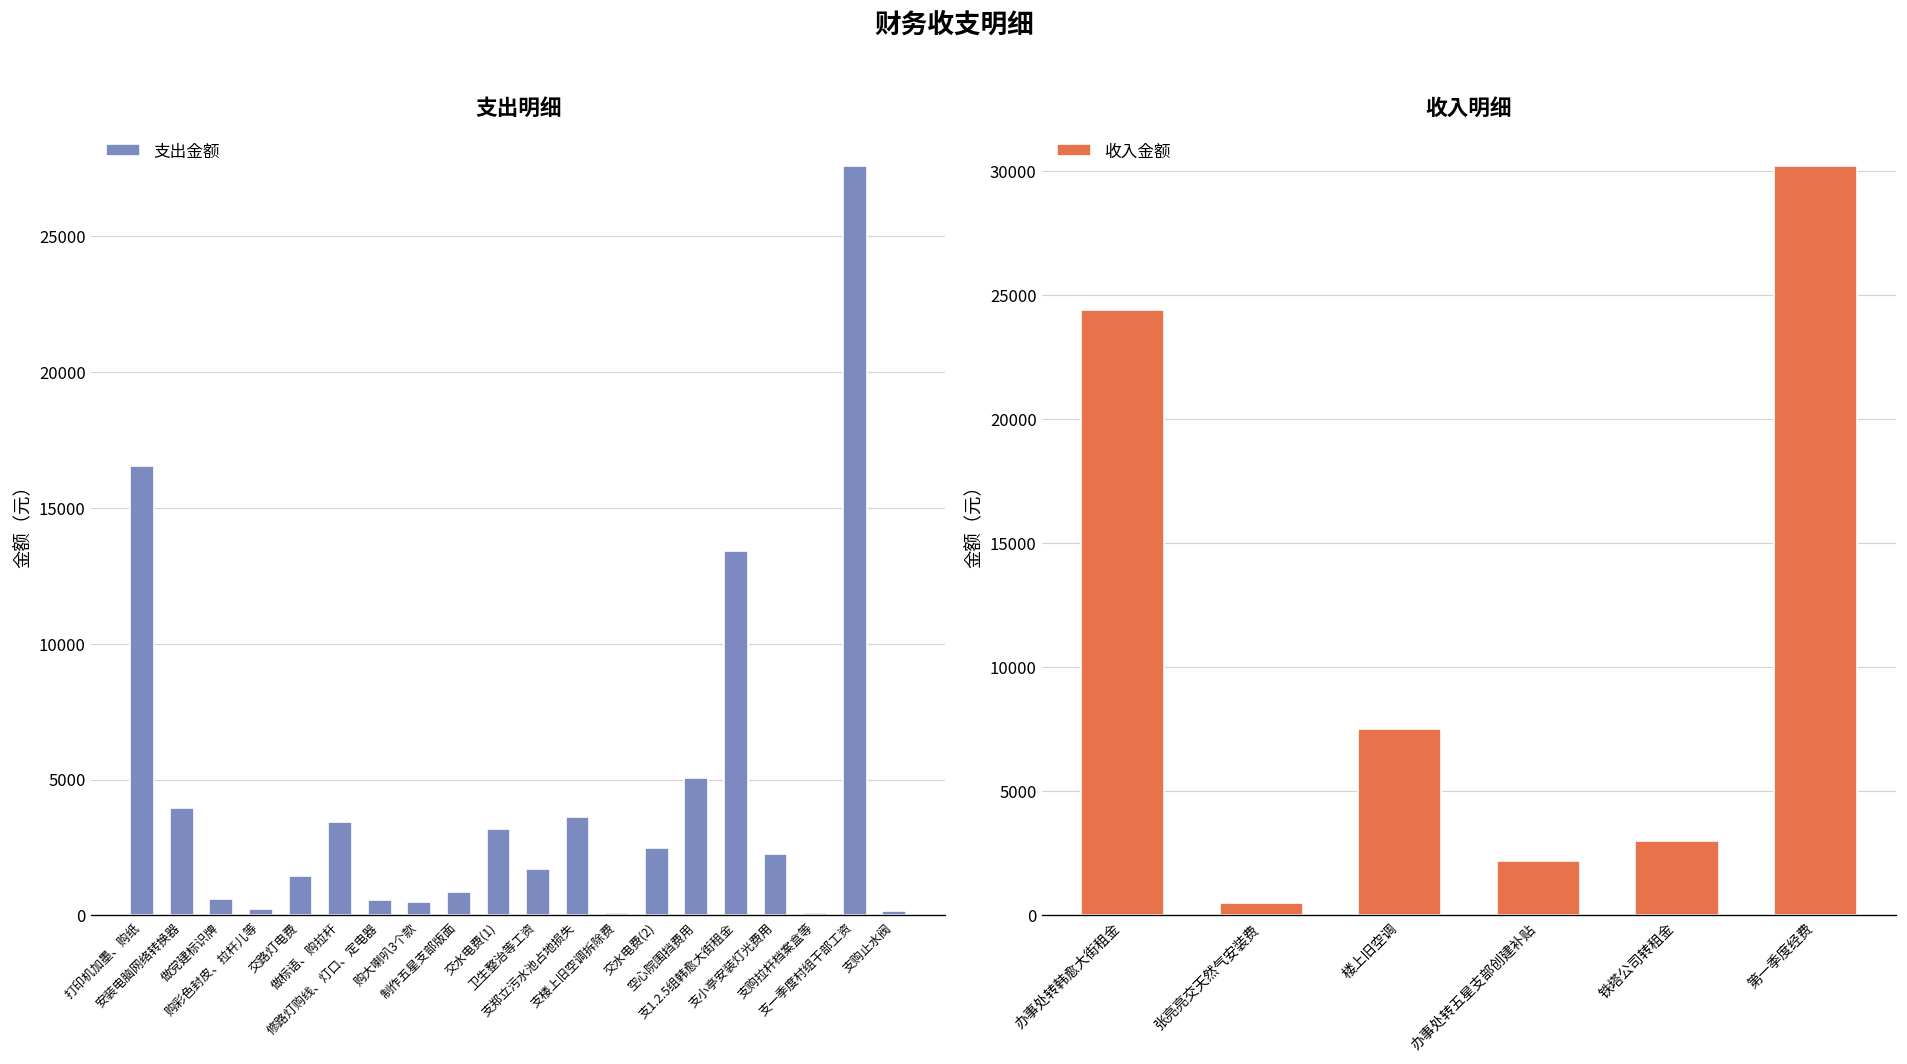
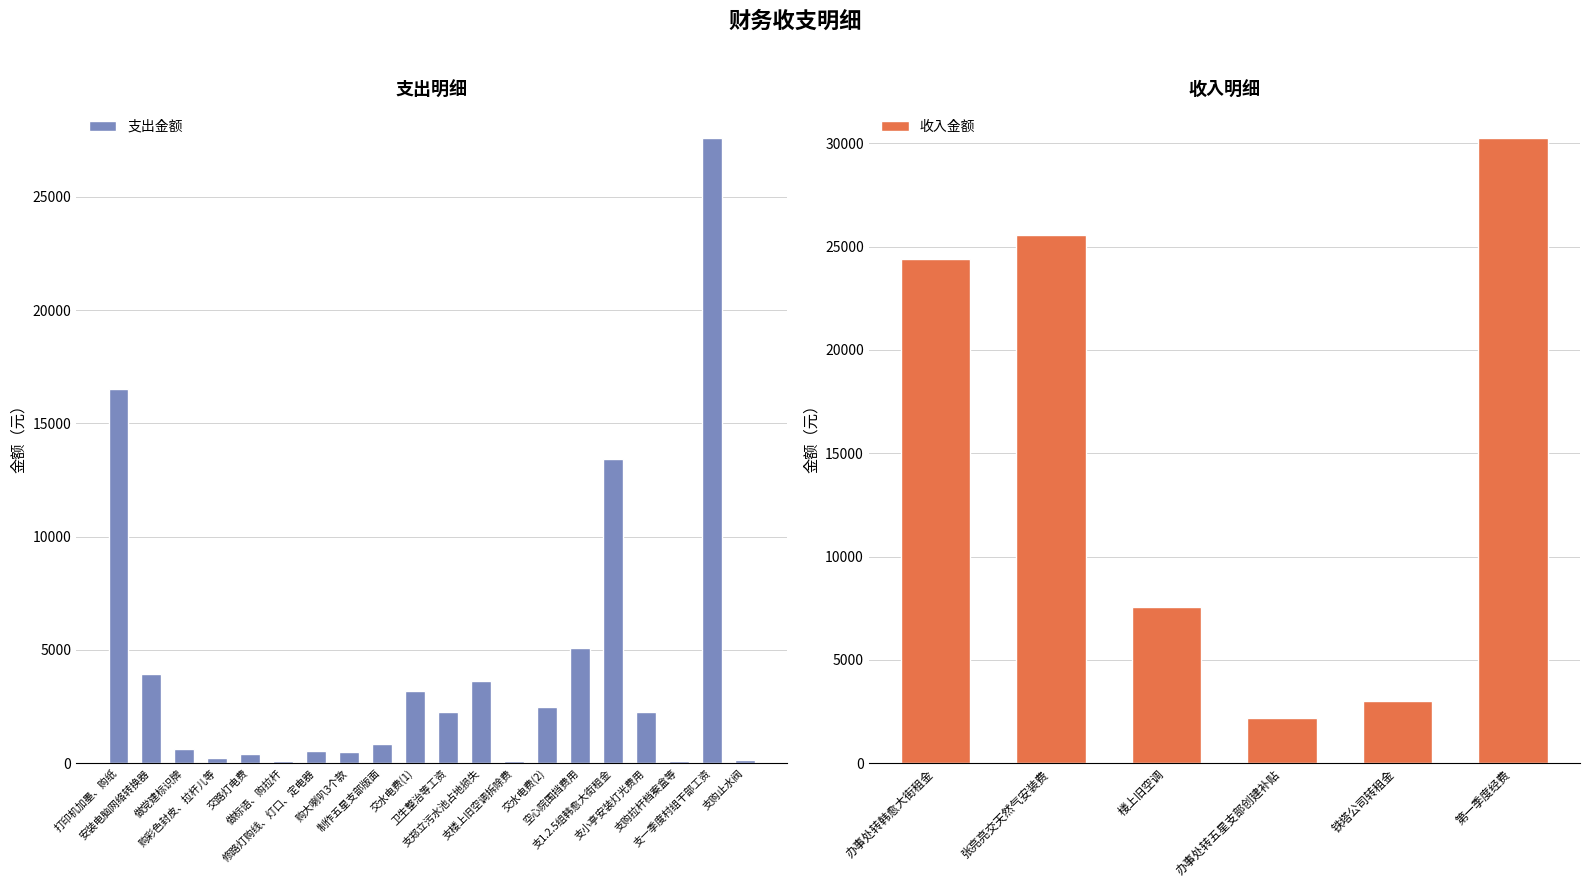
  {
    "支出明细": {
      "打印机加墨、购纸": 16500,
      "安装电脑网络转换器": 3900,
      "做党建标识牌": 600,
      "购彩色封皮、拉杆儿等": 200,
-     "交路灯电费": 1500,
-     "做标语、购拉杆": 3400,
+     "交路灯电费": 400,
+     "做标语、购拉杆": 100,
      "修路灯购线、灯口、定电器": 600,
      "购大喇叭3个款": 500,
      "制作五星支部版面": 900,
      "交水电费(1)": 3200,
-     "卫生整治等工资": 1700,
+     "卫生整治等工资": 2300,
      "支郑立污水池占地损失": 3600,
      "交水电费(2)": 2500,
      "空心院围挡费用": 5100,
      "支1.2.5组韩愈大街租金": 13400,
      "支小亭安装灯光费用": 2300,
      "支一季度村组干部工资": 27600,
      "支购止水阀": 200
    },
    "收入明细": {
      "办事处转韩愈大街租金": 24400,
-     "张亮亮交天然气安装费": 500,
+     "张亮亮交天然气安装费": 25500,
      "楼上旧空调": 7500,
      "办事处转五星支部创建补贴": 2200,
      "铁塔公司转租金": 3000,
      "第一季度经费": 30200
    }
  }
